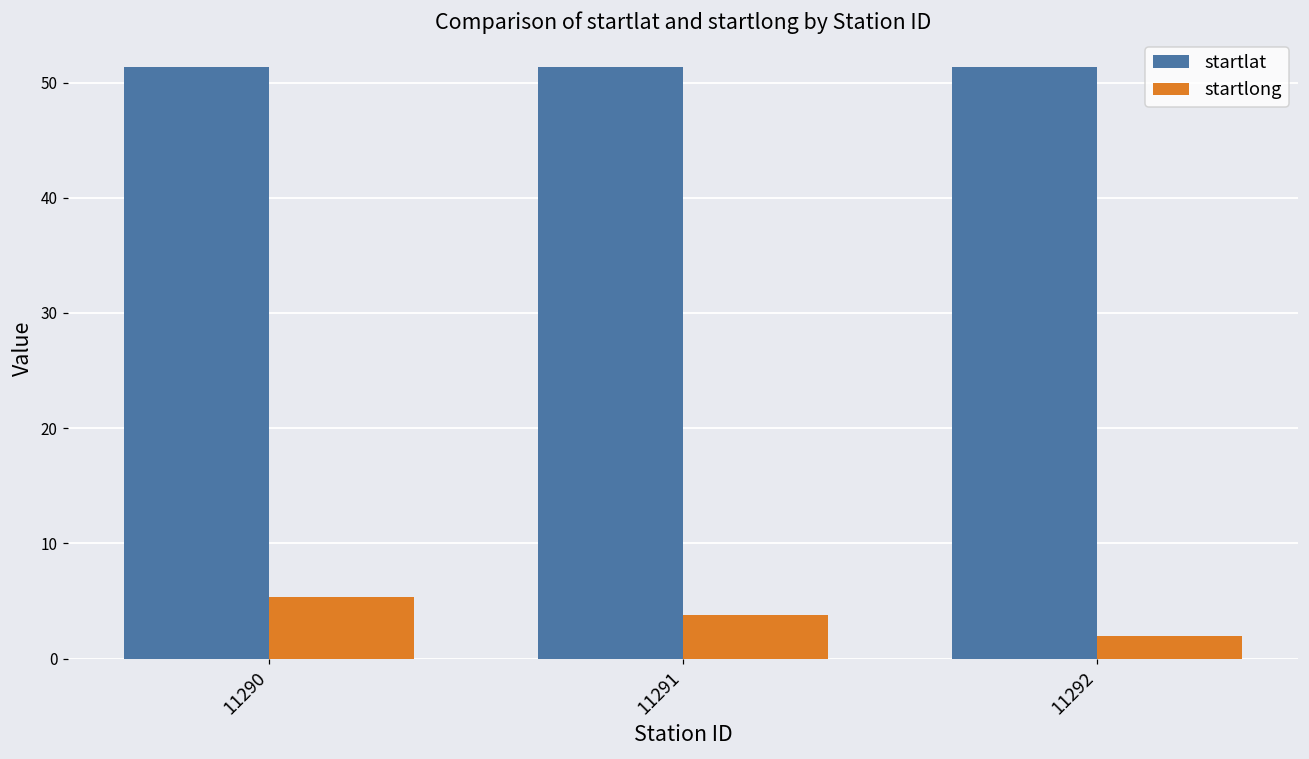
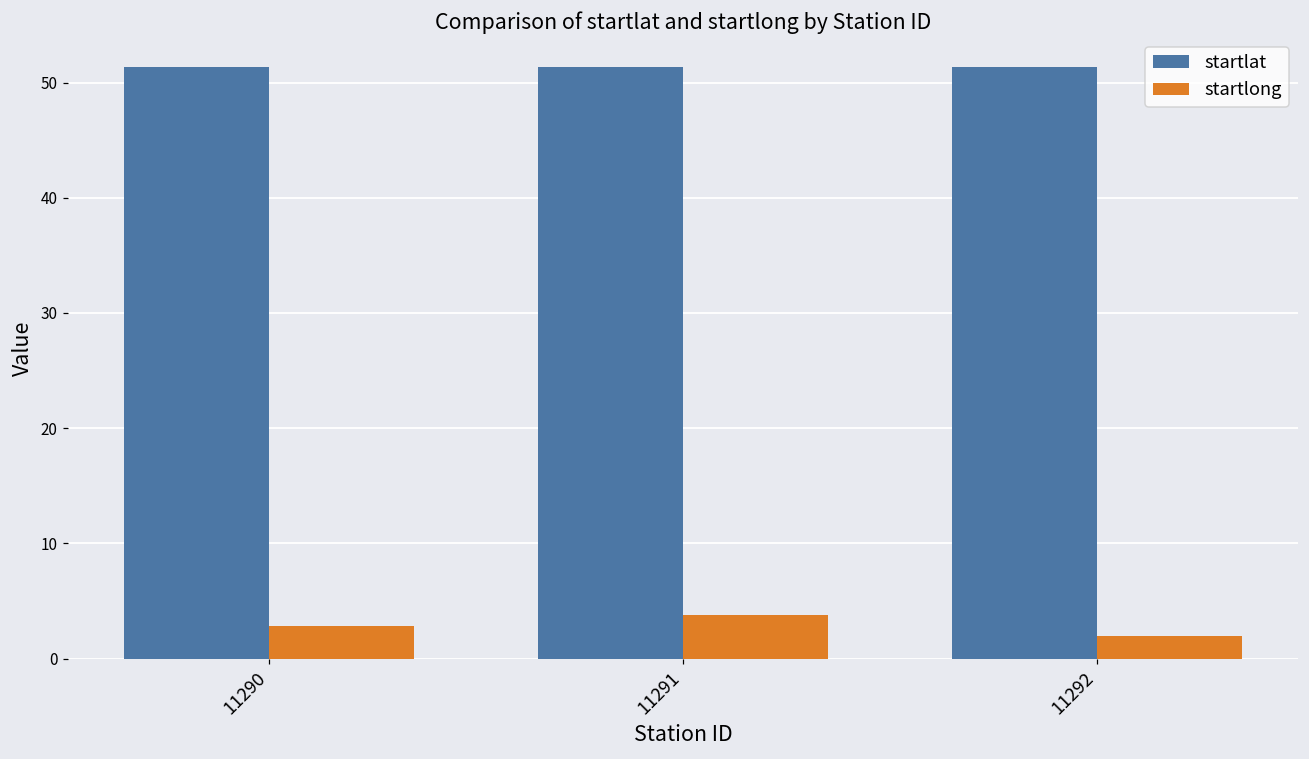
  {
    "startlat": {
      "11290": 51.3,
      "11291": 51.3,
      "11292": 51.3
    },
    "startlong": {
-     "11290": 5.3,
+     "11290": 2.9,
      "11291": 3.8,
      "11292": 1.9
    }
  }
